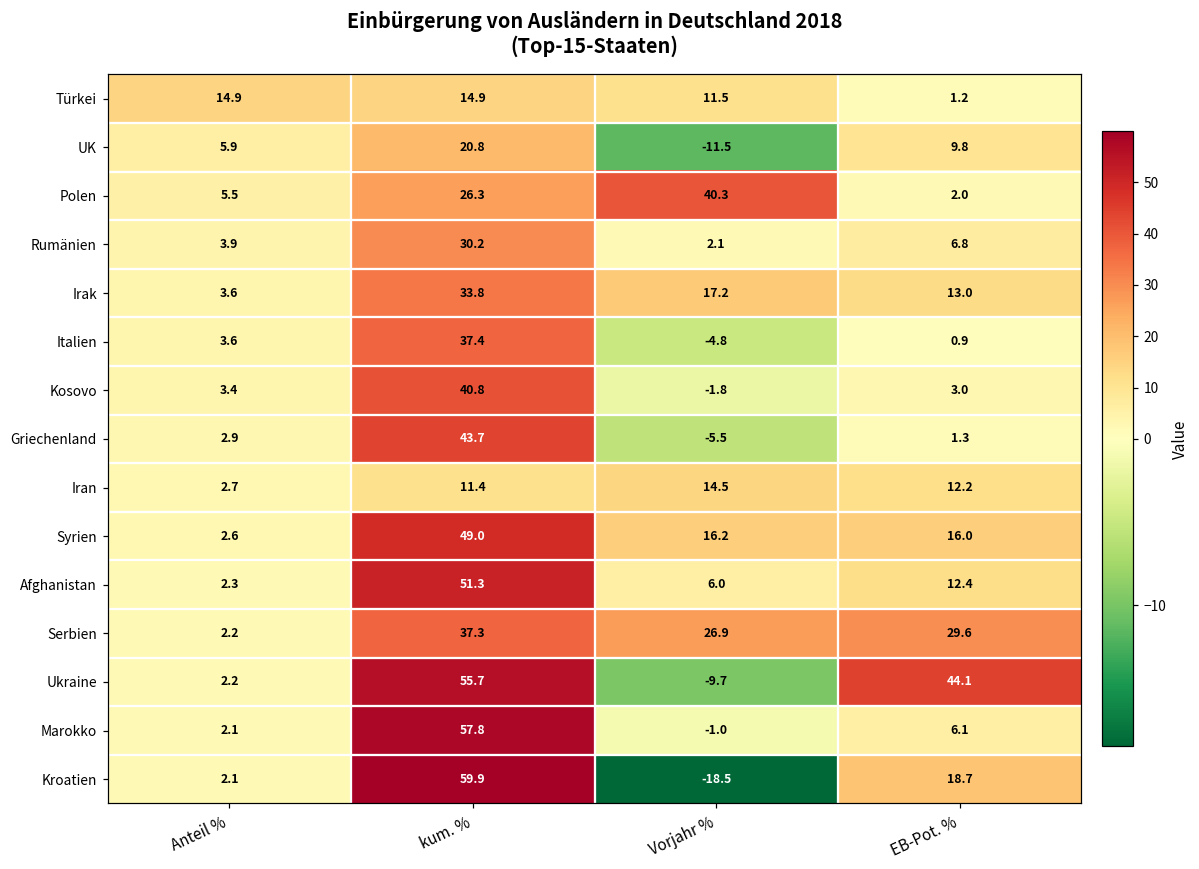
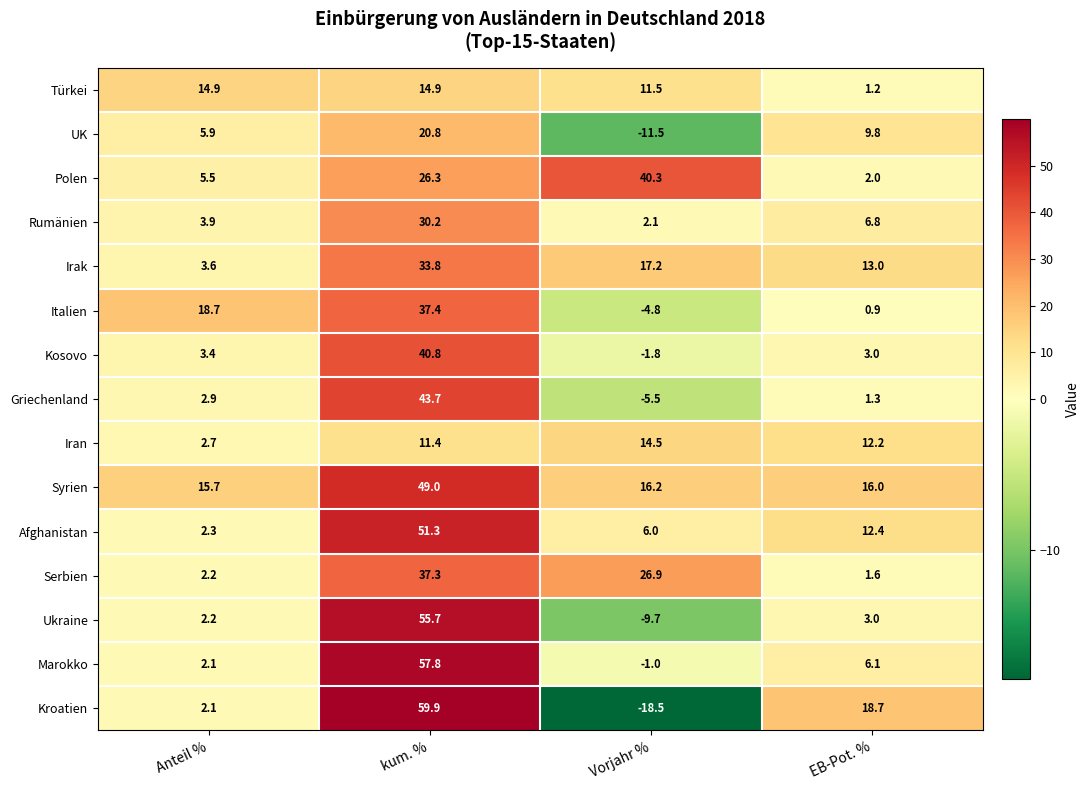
  {
    "Türkei": {
      "Anteil %": 14.9,
      "kum. %": 14.9,
      "Vorjahr %": 11.5,
      "EB-Pot. %": 1.2
    },
    "UK": {
      "Anteil %": 5.9,
      "kum. %": 20.8,
      "Vorjahr %": -11.5,
      "EB-Pot. %": 9.8
    },
    "Polen": {
      "Anteil %": 5.5,
      "kum. %": 26.3,
      "Vorjahr %": 40.3,
      "EB-Pot. %": 2.0
    },
    "Rumänien": {
      "Anteil %": 3.9,
      "kum. %": 30.2,
      "Vorjahr %": 2.1,
      "EB-Pot. %": 6.8
    },
    "Irak": {
      "Anteil %": 3.6,
      "kum. %": 33.8,
      "Vorjahr %": 17.2,
      "EB-Pot. %": 13.0
    },
    "Italien": {
-     "Anteil %": 3.6,
+     "Anteil %": 18.7,
      "kum. %": 37.4,
      "Vorjahr %": -4.8,
      "EB-Pot. %": 0.9
    },
    "Kosovo": {
      "Anteil %": 3.4,
      "kum. %": 40.8,
      "Vorjahr %": -1.8,
      "EB-Pot. %": 3.0
    },
    "Griechenland": {
      "Anteil %": 2.9,
      "kum. %": 43.7,
      "Vorjahr %": -5.5,
      "EB-Pot. %": 1.3
    },
    "Iran": {
      "Anteil %": 2.7,
      "kum. %": 11.4,
      "Vorjahr %": 14.5,
      "EB-Pot. %": 12.2
    },
    "Syrien": {
-     "Anteil %": 2.6,
+     "Anteil %": 15.7,
      "kum. %": 49.0,
      "Vorjahr %": 16.2,
      "EB-Pot. %": 16.0
    },
    "Afghanistan": {
      "Anteil %": 2.3,
      "kum. %": 51.3,
      "Vorjahr %": 6.0,
      "EB-Pot. %": 12.4
    },
    "Serbien": {
      "Anteil %": 2.2,
      "kum. %": 37.3,
      "Vorjahr %": 26.9,
-     "EB-Pot. %": 29.6
+     "EB-Pot. %": 1.6
    },
    "Ukraine": {
      "Anteil %": 2.2,
      "kum. %": 55.7,
      "Vorjahr %": -9.7,
-     "EB-Pot. %": 44.1
+     "EB-Pot. %": 3.0
    },
    "Marokko": {
      "Anteil %": 2.1,
      "kum. %": 57.8,
      "Vorjahr %": -1.0,
      "EB-Pot. %": 6.1
    },
    "Kroatien": {
      "Anteil %": 2.1,
      "kum. %": 59.9,
      "Vorjahr %": -18.5,
      "EB-Pot. %": 18.7
    }
  }
